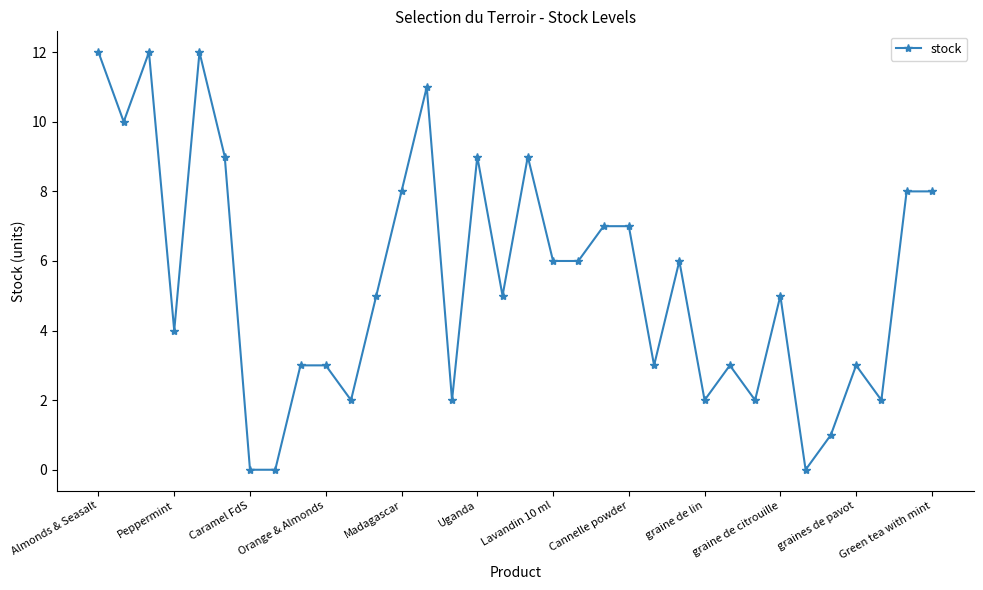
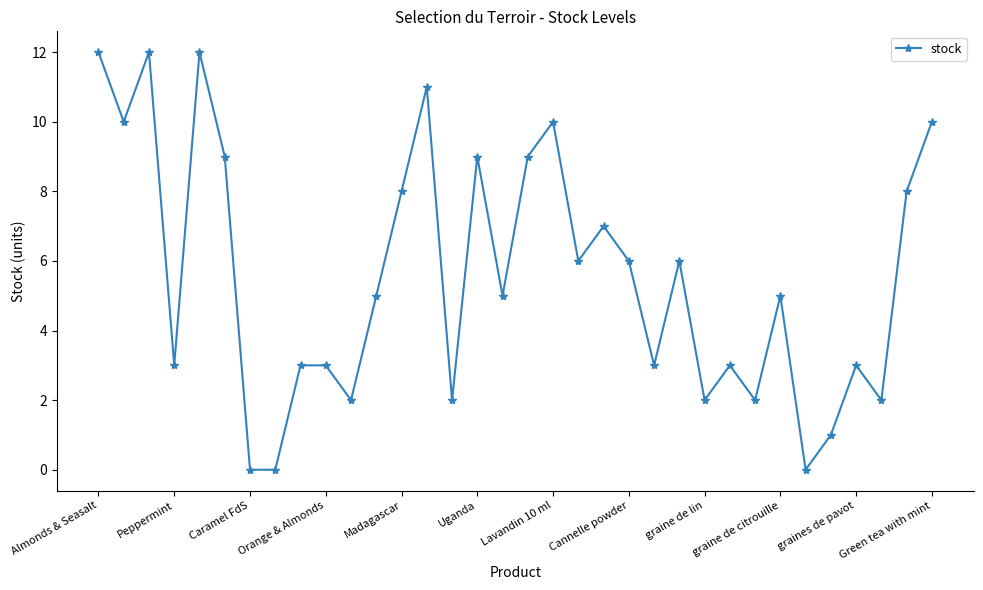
  {
    "Almonds & Seasalt": 12,
-   "Peppermint": 4,
+   "Peppermint": 3,
    "Caramel FdS": 0,
    "Orange & Almonds": 3,
    "Madagascar": 8,
    "Uganda": 9,
-   "Lavandin 10 ml": 6,
-   "Cannelle powder": 7,
+   "Lavandin 10 ml": 10,
+   "Cannelle powder": 6,
    "graine de lin": 2,
    "graine de citrouille": 5,
    "graines de pavot": 3,
-   "Green tea with mint": 8
+   "Green tea with mint": 10
  }
